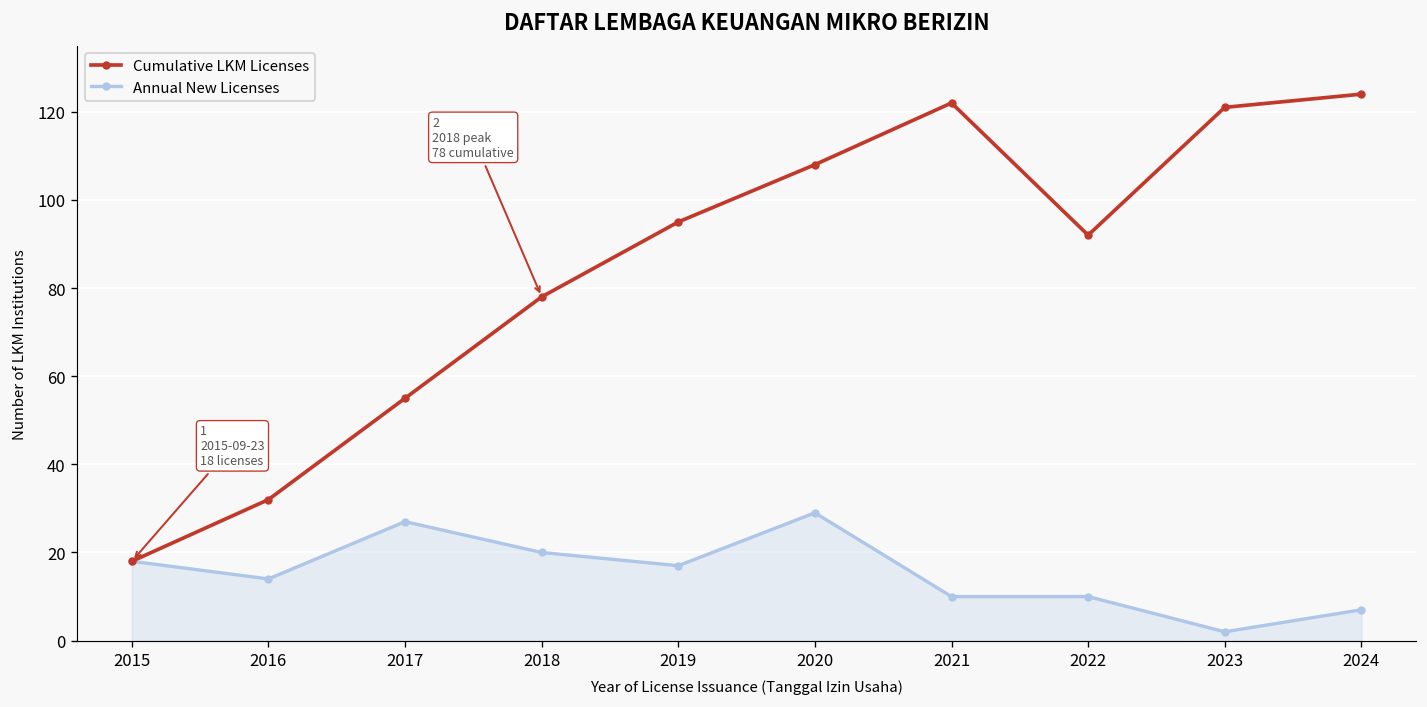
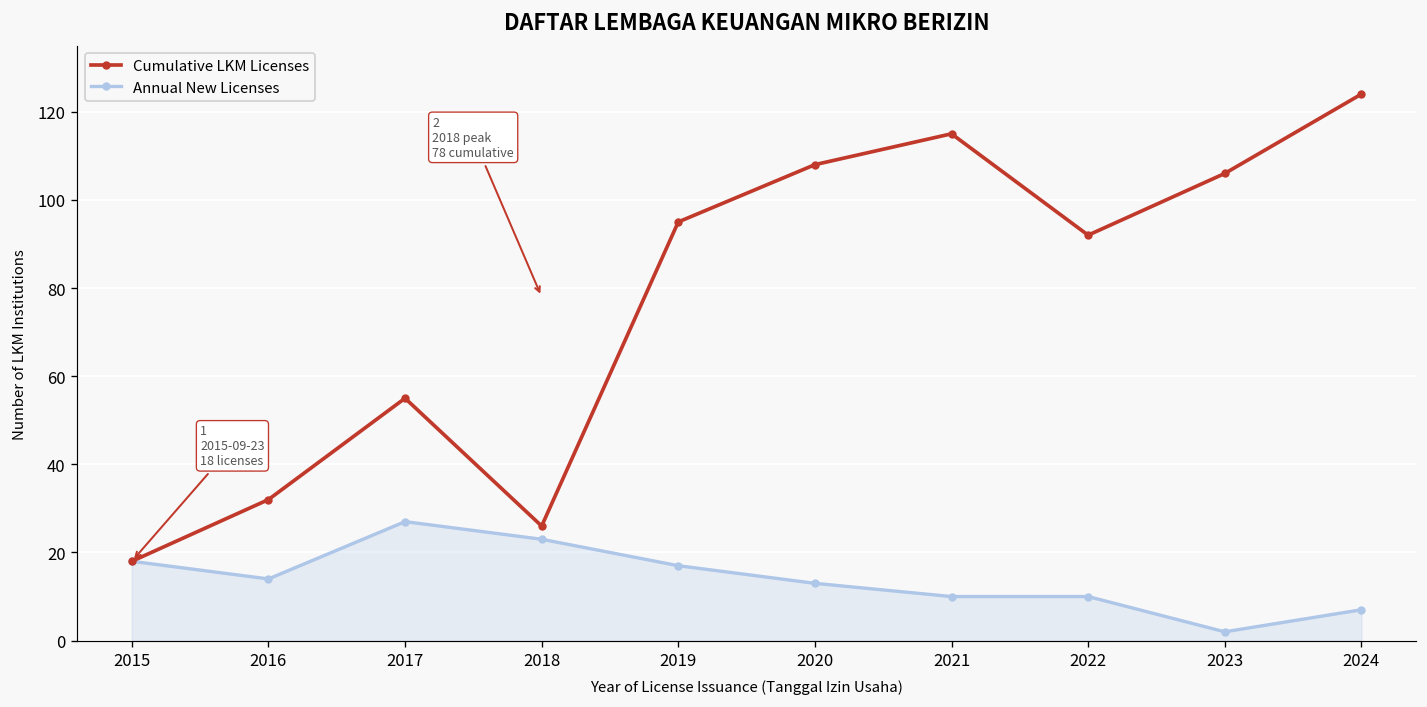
  {
    "Cumulative LKM Licenses": {
      "2017": 55,
-     "2018": 78,
+     "2018": 26,
      "2019": 95,
      "2020": 108,
-     "2021": 122,
+     "2021": 115,
      "2022": 92,
-     "2023": 121,
+     "2023": 106,
      "2024": 124
    },
    "Annual New Licenses": {
      "2016": 14,
      "2017": 27,
-     "2018": 20,
+     "2018": 23,
      "2019": 17,
-     "2020": 29,
+     "2020": 13,
      "2021": 10,
      "2022": 10,
      "2023": 2,
      "2024": 7
    }
  }
